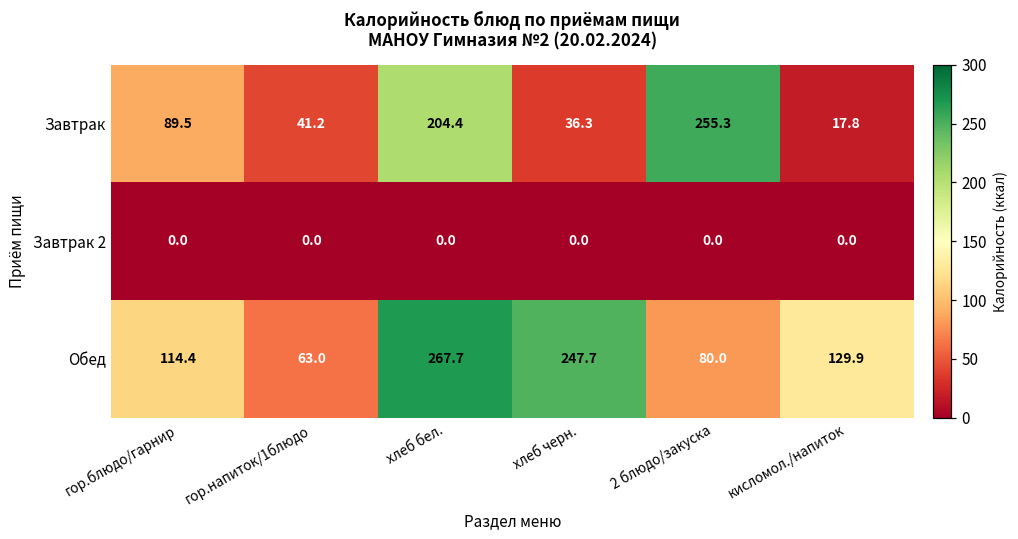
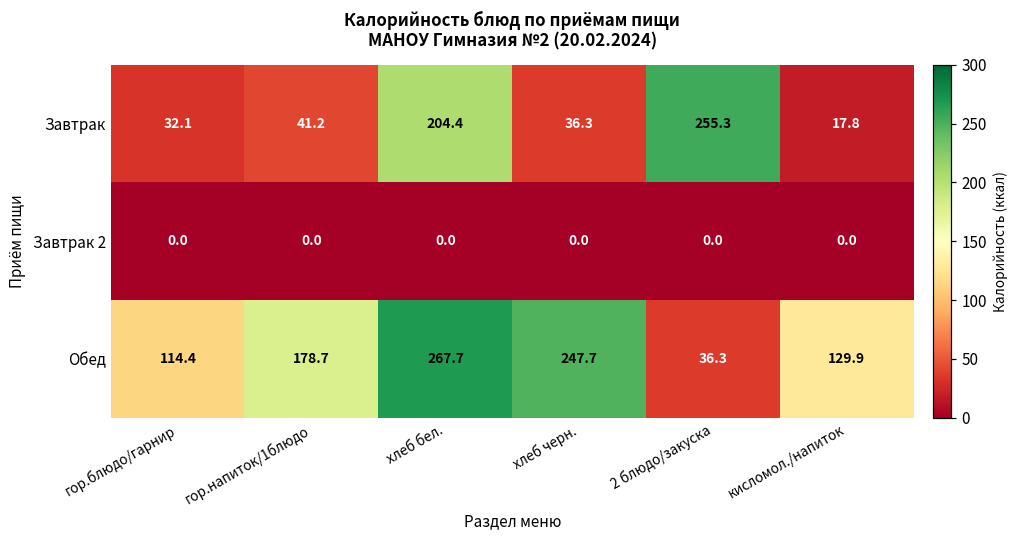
  {
    "Завтрак": {
-     "гор.блюдо/гарнир": 89.5,
+     "гор.блюдо/гарнир": 32.1,
      "гор.напиток/1блюдо": 41.2,
      "хлеб бел.": 204.4,
      "хлеб черн.": 36.3,
      "2 блюдо/закуска": 255.3,
      "кисломол./напиток": 17.8
    },
    "Завтрак 2": {
      "гор.блюдо/гарнир": 0.0,
      "гор.напиток/1блюдо": 0.0,
      "хлеб бел.": 0.0,
      "хлеб черн.": 0.0,
      "2 блюдо/закуска": 0.0,
      "кисломол./напиток": 0.0
    },
    "Обед": {
      "гор.блюдо/гарнир": 114.4,
-     "гор.напиток/1блюдо": 63.0,
+     "гор.напиток/1блюдо": 178.7,
      "хлеб бел.": 267.7,
      "хлеб черн.": 247.7,
-     "2 блюдо/закуска": 80.0,
+     "2 блюдо/закуска": 36.3,
      "кисломол./напиток": 129.9
    }
  }
